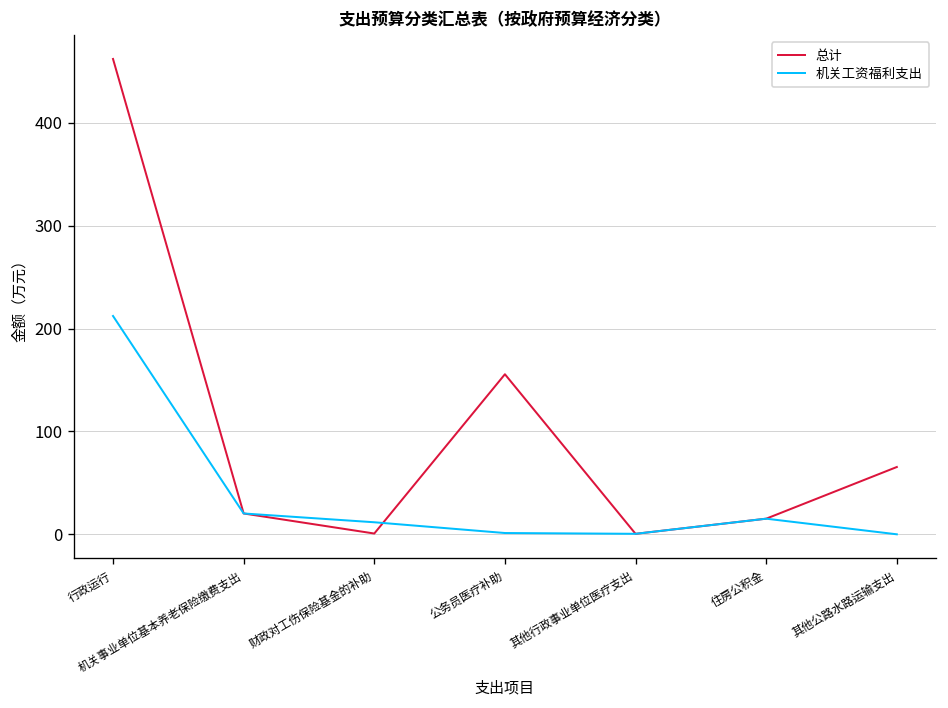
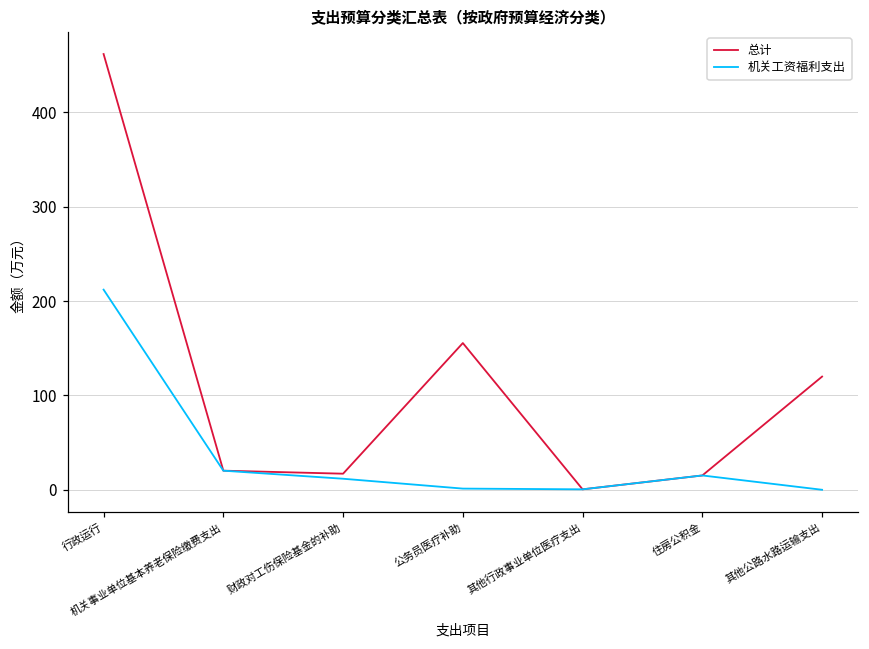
  {
    "总计": {
      "行政运行": 460,
-     "财政对工伤保险基金的补助": 0,
+     "财政对工伤保险基金的补助": 20,
      "公务员医疗补助": 160,
-     "其他公路水路运输支出": 70
+     "其他公路水路运输支出": 120
    },
    "机关工资福利支出": {
      "行政运行": 210,
      "财政对工伤保险基金的补助": 10,
      "公务员医疗补助": 0,
      "其他公路水路运输支出": 0
    }
  }
